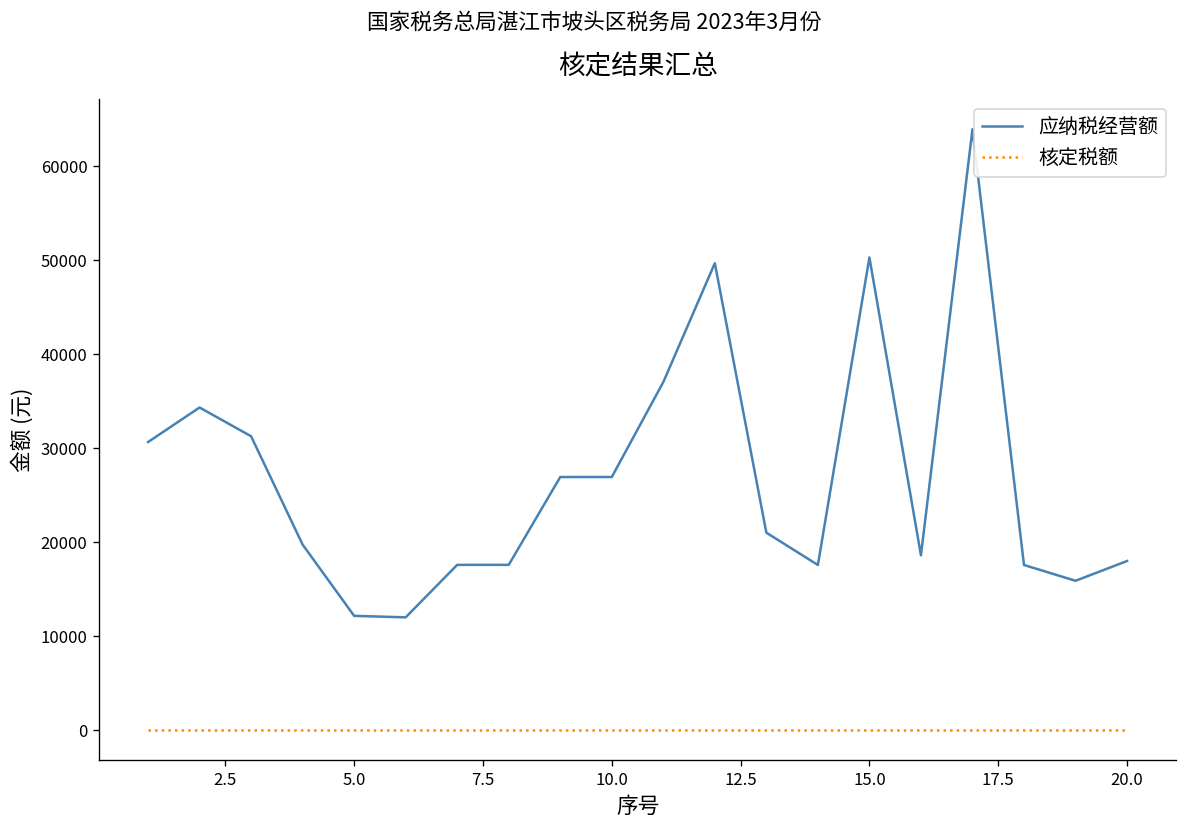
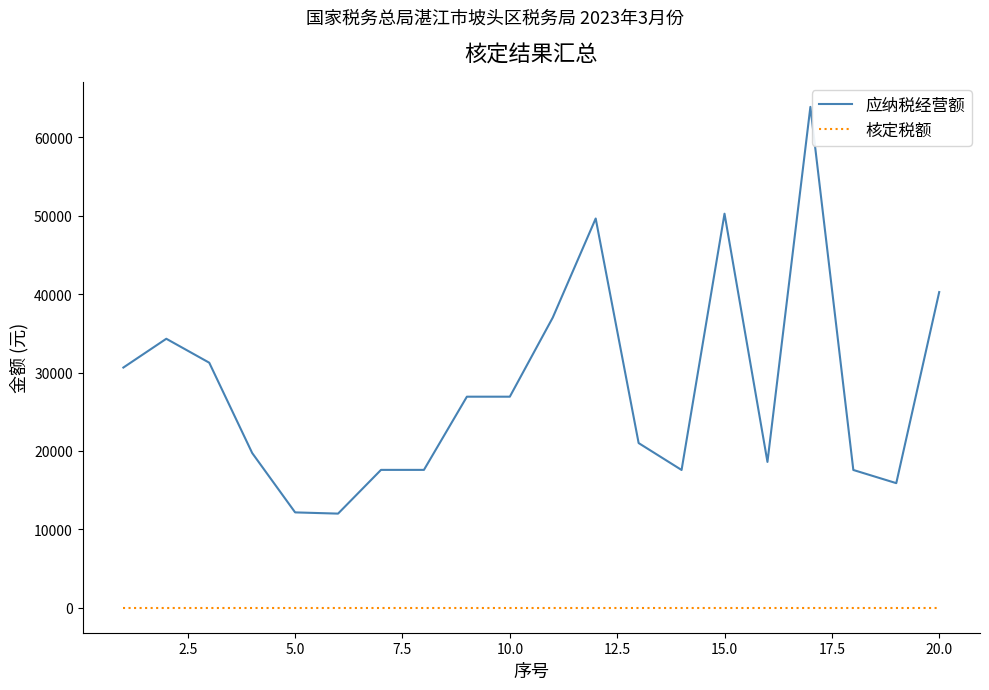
  {
    "应纳税经营额": {
      "5.0": 12000,
      "10.0": 27000,
      "15.0": 50000,
-     "20.0": 18000
+     "20.0": 40000
    },
    "核定税额": {
      "5.0": 0,
      "10.0": 0,
      "15.0": 0,
      "20.0": 0
    }
  }
